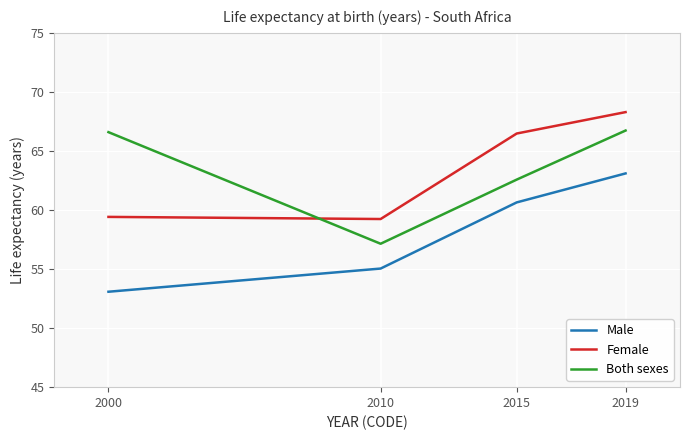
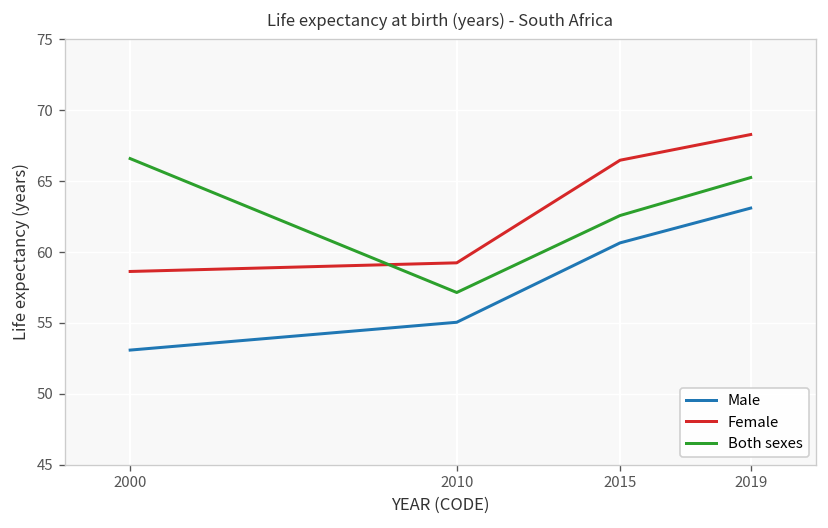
  {
    "Male": {
      "2000": 53.1,
      "2010": 55.0,
      "2015": 60.6,
      "2019": 63.1
    },
    "Female": {
-     "2000": 59.4,
+     "2000": 58.6,
      "2010": 59.2,
      "2015": 66.5,
      "2019": 68.3
    },
    "Both sexes": {
      "2000": 66.6,
      "2010": 57.1,
      "2015": 62.6,
-     "2019": 66.7
+     "2019": 65.3
    }
  }
